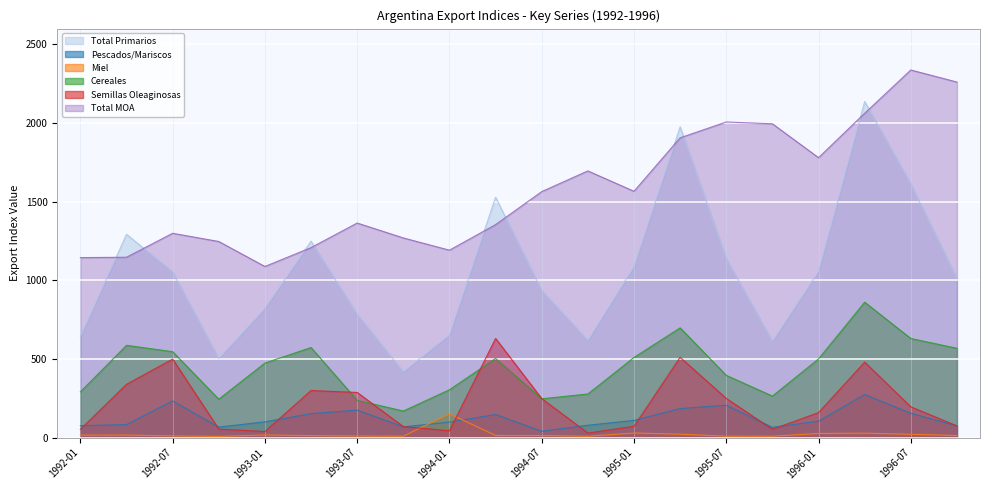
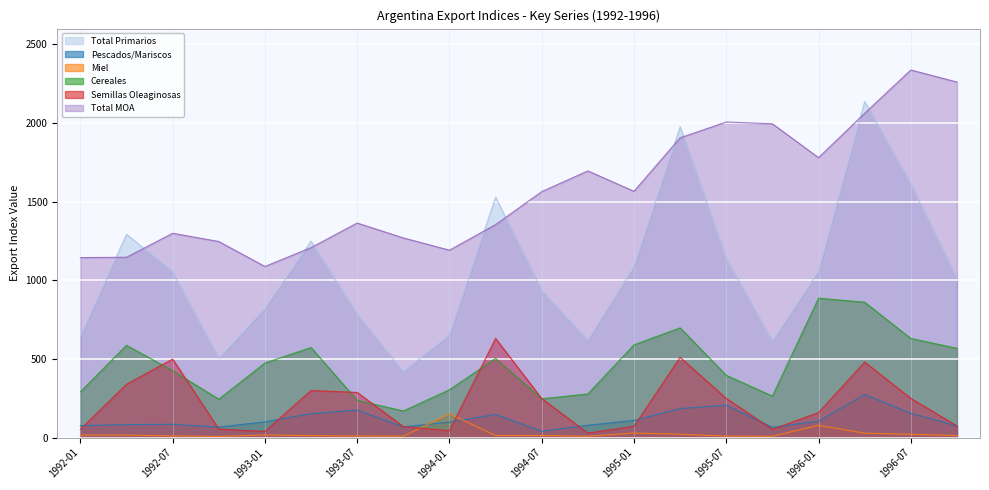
  {
    "Pescados/Mariscos": {
      "1992-01": 80,
-     "1992-07": 230,
+     "1992-07": 80,
      "1993-01": 100,
      "1993-07": 180,
      "1994-01": 100,
      "1994-07": 40,
      "1995-01": 110,
      "1995-07": 210,
      "1996-01": 110,
      "1996-07": 150
    },
    "Miel": {
      "1992-01": 20,
      "1992-07": 10,
      "1993-01": 20,
      "1993-07": 10,
      "1994-01": 150,
      "1994-07": 10,
      "1995-01": 30,
      "1995-07": 10,
-     "1996-01": 30,
+     "1996-01": 80,
      "1996-07": 20
    },
    "Cereales": {
      "1992-01": 290,
-     "1992-07": 550,
+     "1992-07": 430,
      "1993-01": 470,
      "1993-07": 240,
      "1994-01": 300,
-     "1995-01": 510,
+     "1995-01": 590,
      "1995-07": 400,
-     "1996-01": 500,
+     "1996-01": 890,
      "1996-07": 630
    },
    "Semillas Oleaginosas": {
      "1992-01": 50,
      "1992-07": 500,
      "1993-01": 40,
      "1993-07": 290,
      "1994-01": 40,
      "1995-01": 70,
      "1995-07": 250,
      "1996-01": 160,
-     "1996-07": 200
+     "1996-07": 250
    }
  }
